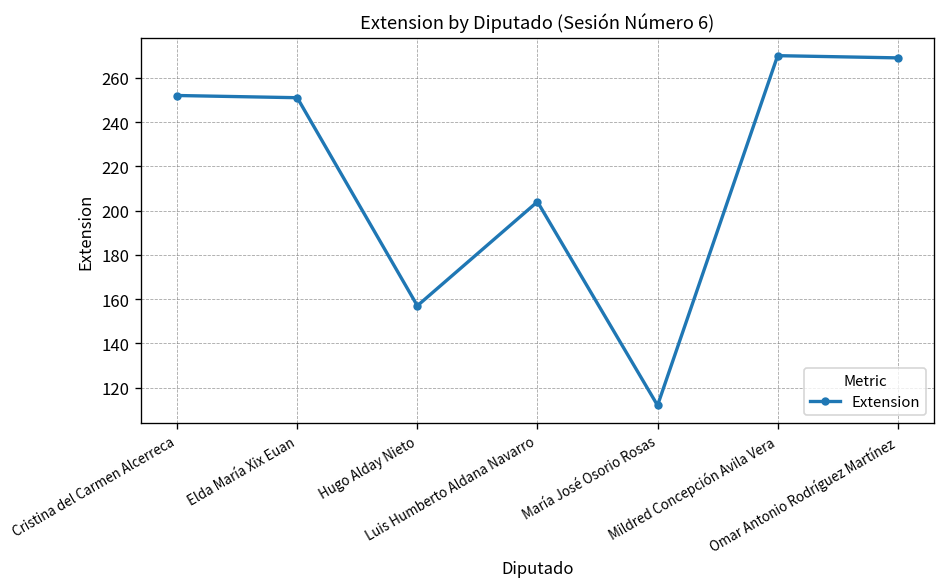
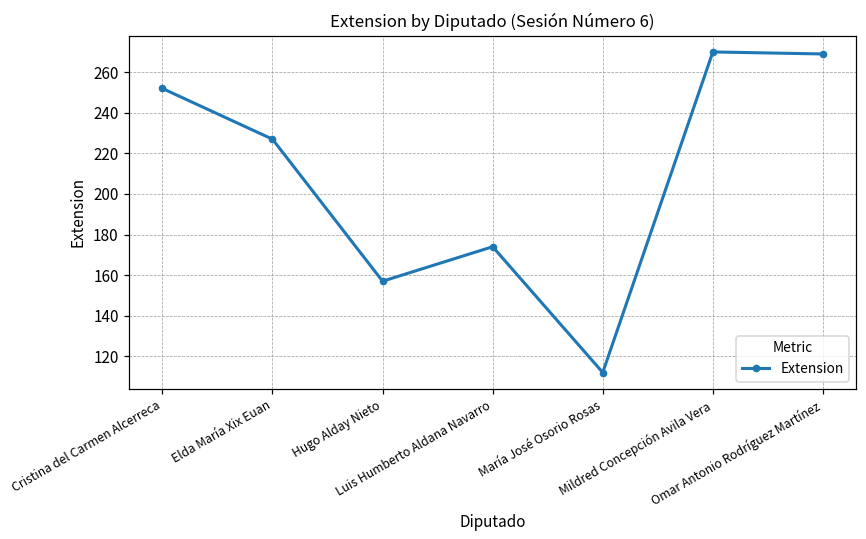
  {
    "Cristina del Carmen Alcerreca": 252,
-   "Elda María Xix Euan": 251,
+   "Elda María Xix Euan": 227,
    "Hugo Alday Nieto": 157,
-   "Luis Humberto Aldana Navarro": 204,
+   "Luis Humberto Aldana Navarro": 174,
    "María José Osorio Rosas": 112,
    "Mildred Concepción Avila Vera": 270,
    "Omar Antonio Rodríguez Martínez": 269
  }
